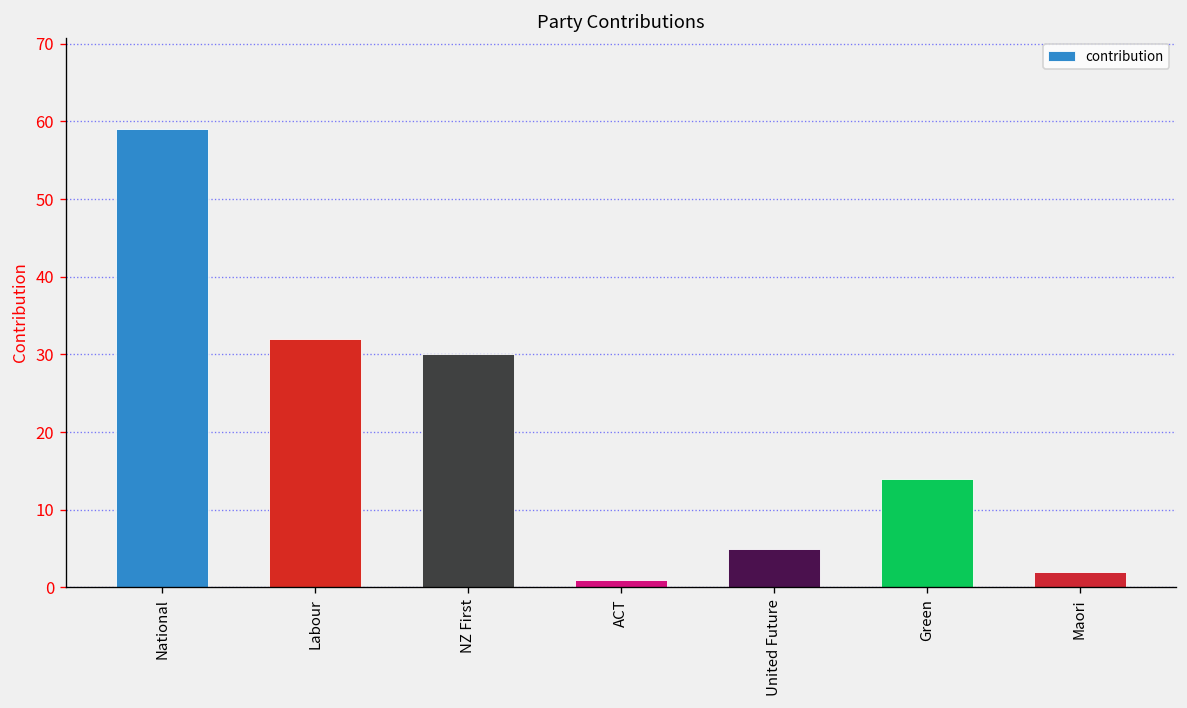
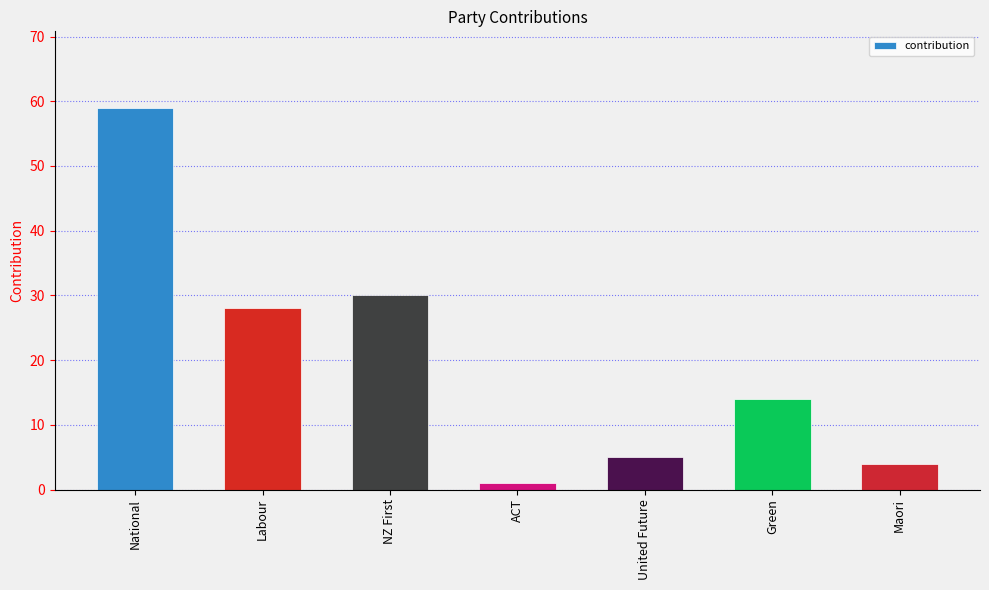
  {
    "National": 59,
-   "Labour": 32,
+   "Labour": 28,
    "NZ First": 30,
    "ACT": 1,
    "United Future": 5,
    "Green": 14,
-   "Maori": 2
+   "Maori": 4
  }
